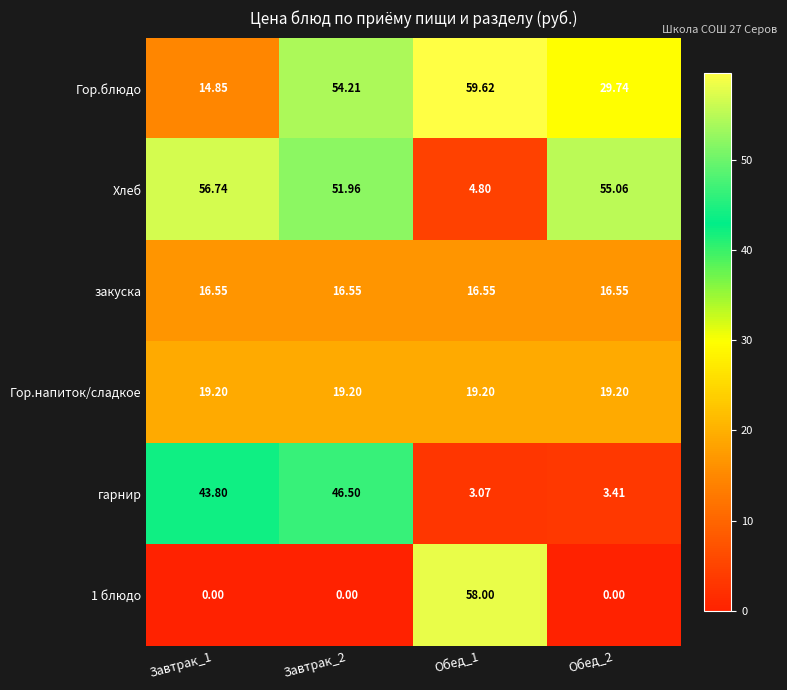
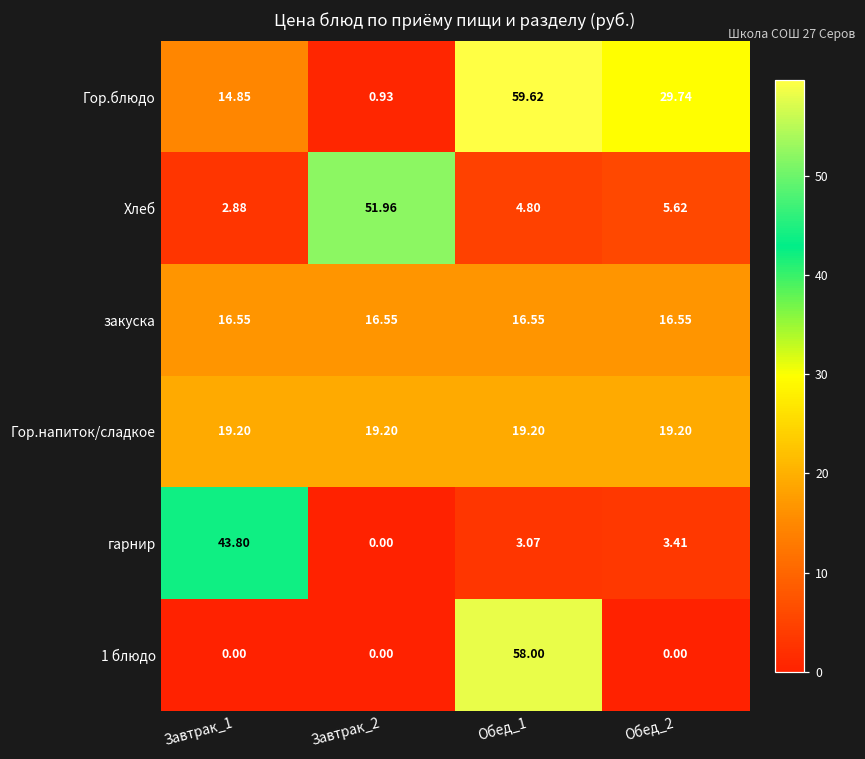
  {
    "Гор.блюдо": {
      "Завтрак_1": 14.85,
-     "Завтрак_2": 54.21,
+     "Завтрак_2": 0.93,
      "Обед_1": 59.62,
      "Обед_2": 29.74
    },
    "Хлеб": {
-     "Завтрак_1": 56.74,
+     "Завтрак_1": 2.88,
      "Завтрак_2": 51.96,
      "Обед_1": 4.80,
-     "Обед_2": 55.06
+     "Обед_2": 5.62
    },
    "закуска": {
      "Завтрак_1": 16.55,
      "Завтрак_2": 16.55,
      "Обед_1": 16.55,
      "Обед_2": 16.55
    },
    "Гор.напиток/сладкое": {
      "Завтрак_1": 19.20,
      "Завтрак_2": 19.20,
      "Обед_1": 19.20,
      "Обед_2": 19.20
    },
    "гарнир": {
      "Завтрак_1": 43.80,
-     "Завтрак_2": 46.50,
+     "Завтрак_2": 0.00,
      "Обед_1": 3.07,
      "Обед_2": 3.41
    },
    "1 блюдо": {
      "Завтрак_1": 0.00,
      "Завтрак_2": 0.00,
      "Обед_1": 58.00,
      "Обед_2": 0.00
    }
  }
